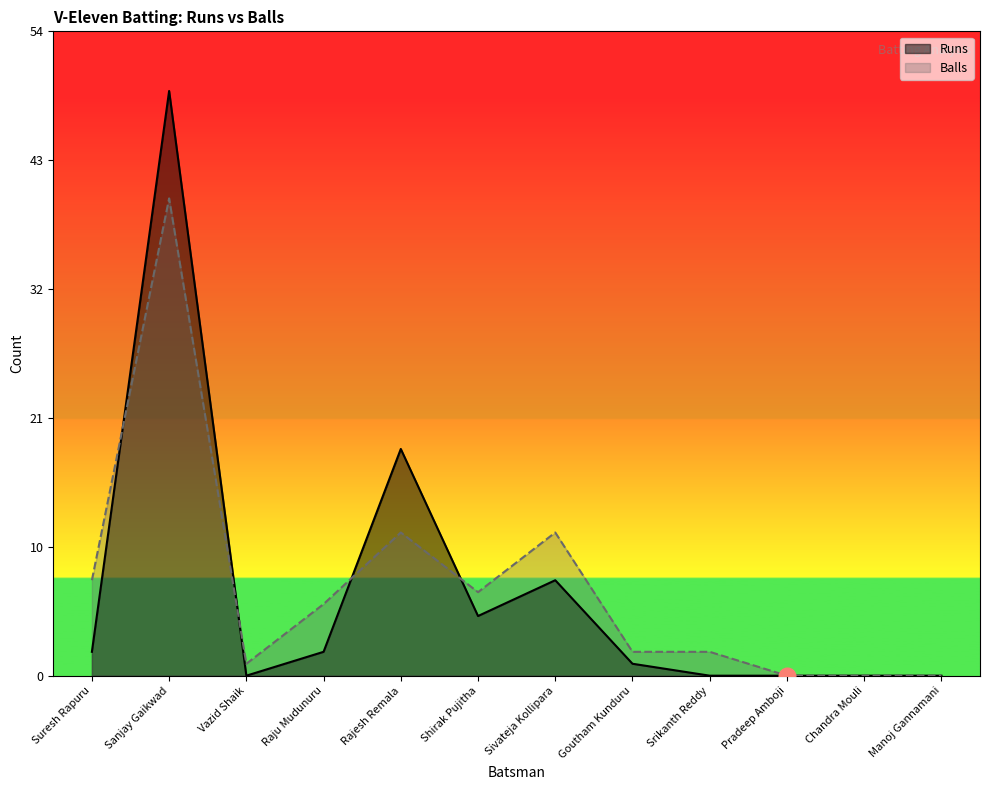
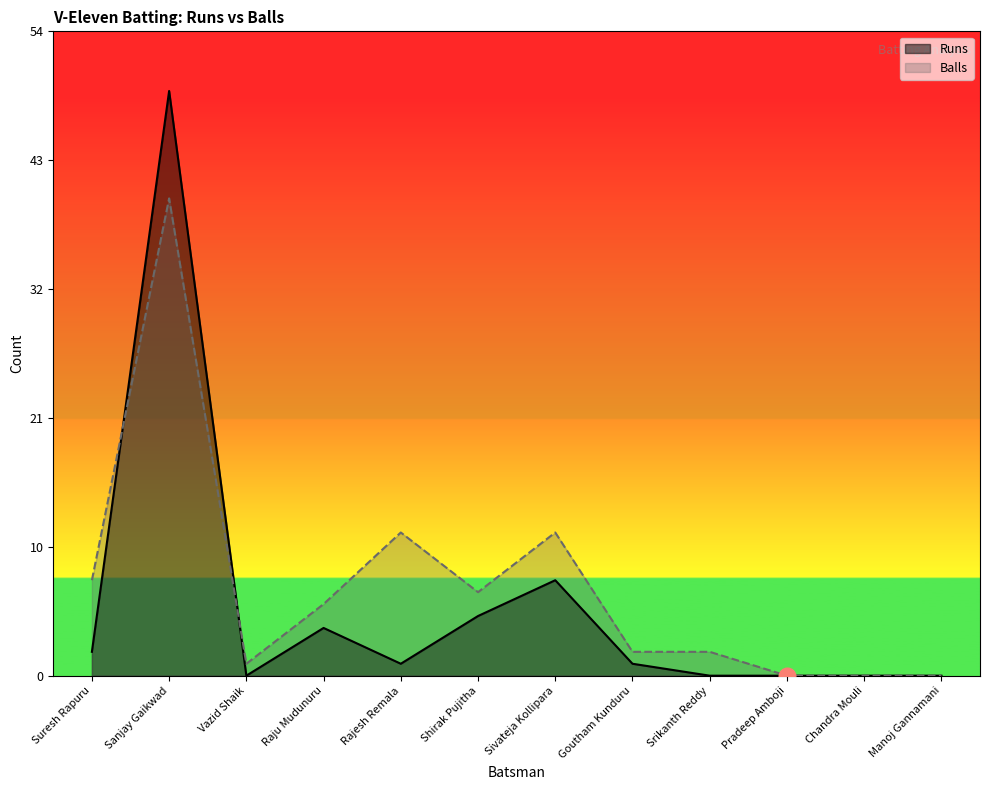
  {
    "Runs": {
      "Suresh Rapuru": 2,
      "Sanjay Gaikwad": 49,
      "Vazid Shaik": 0,
-     "Raju Mudunuru": 2,
-     "Rajesh Remala": 19,
+     "Raju Mudunuru": 4,
+     "Rajesh Remala": 1,
      "Shirak Pujitha": 5,
      "Sivateja Kollipara": 8,
      "Goutham Kunduru": 1,
      "Srikanth Reddy": 0
    },
    "Balls": {
      "Suresh Rapuru": 8,
      "Sanjay Gaikwad": 40,
      "Vazid Shaik": 1,
      "Raju Mudunuru": 6,
      "Rajesh Remala": 12,
      "Shirak Pujitha": 7,
      "Sivateja Kollipara": 12,
      "Goutham Kunduru": 2,
      "Srikanth Reddy": 2
    }
  }
